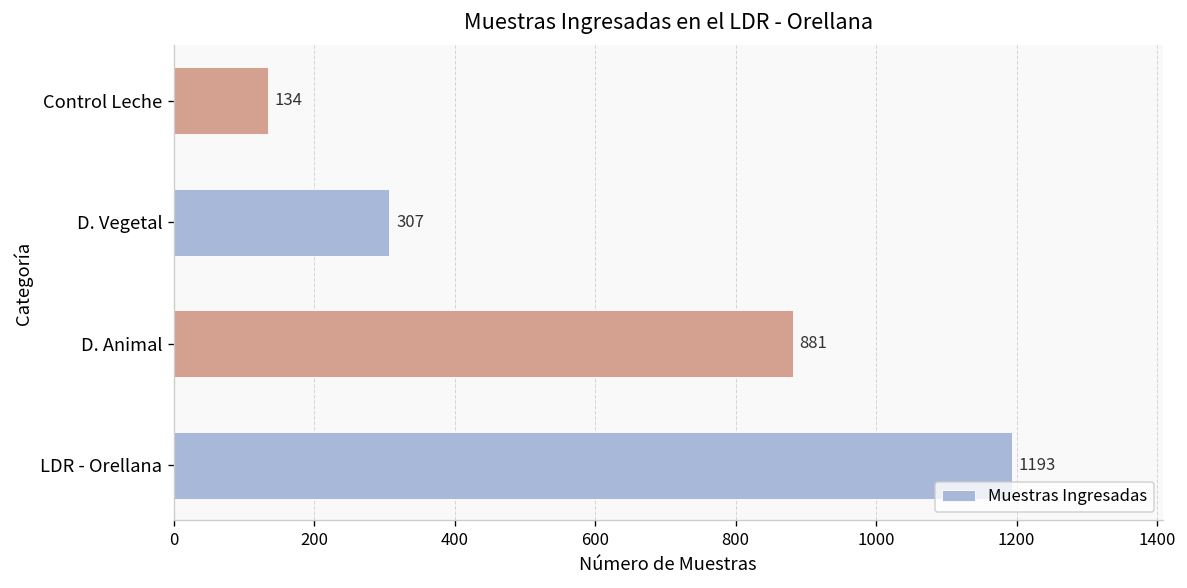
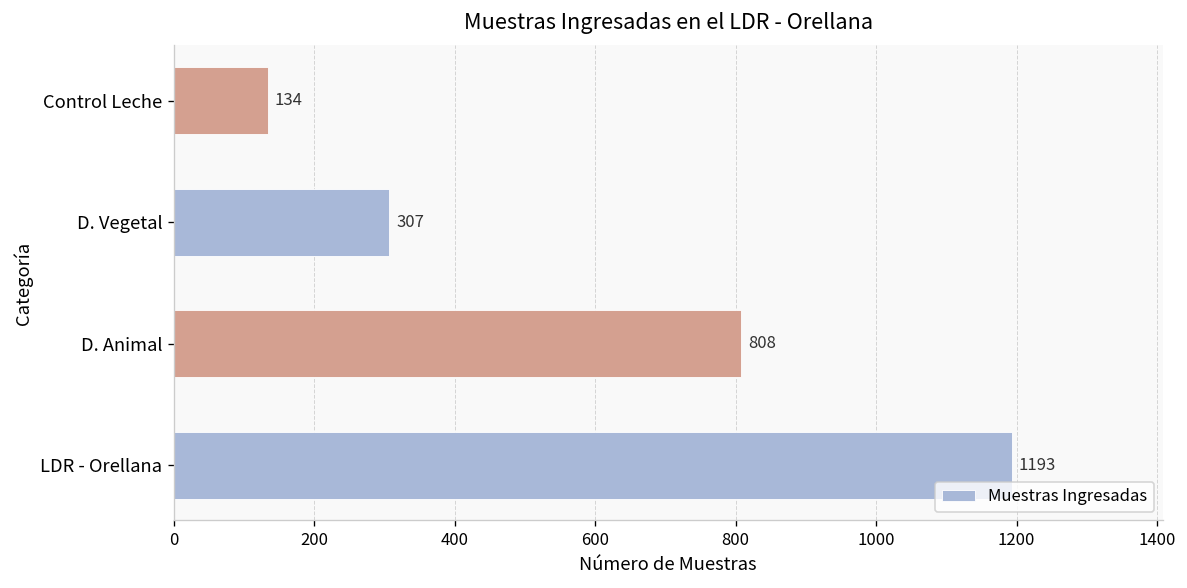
  {
    "Control Leche": 134,
    "D. Vegetal": 307,
-   "D. Animal": 881,
+   "D. Animal": 808,
    "LDR - Orellana": 1193
  }
